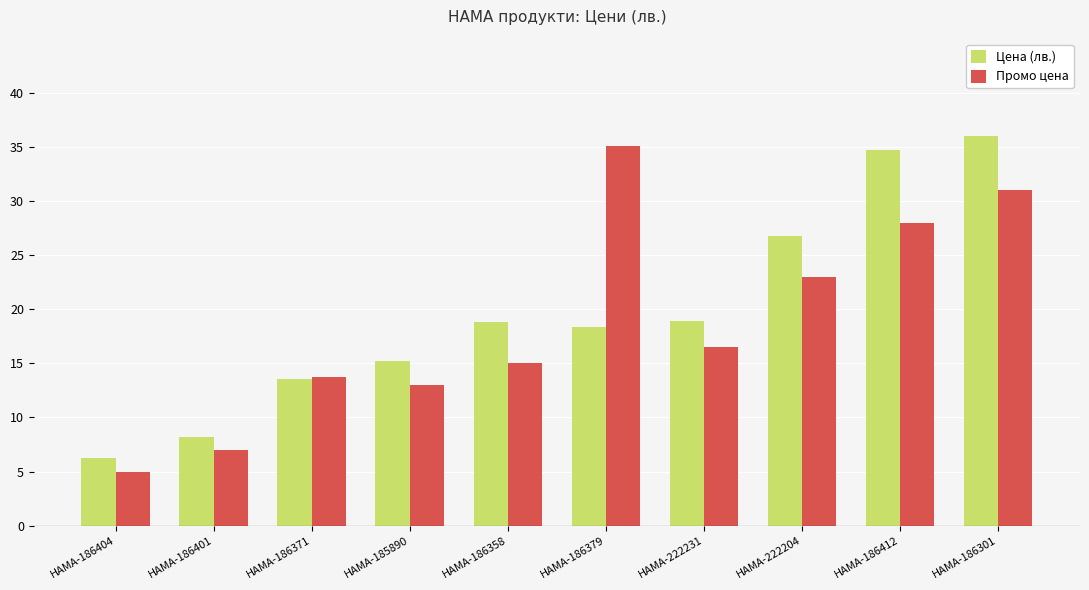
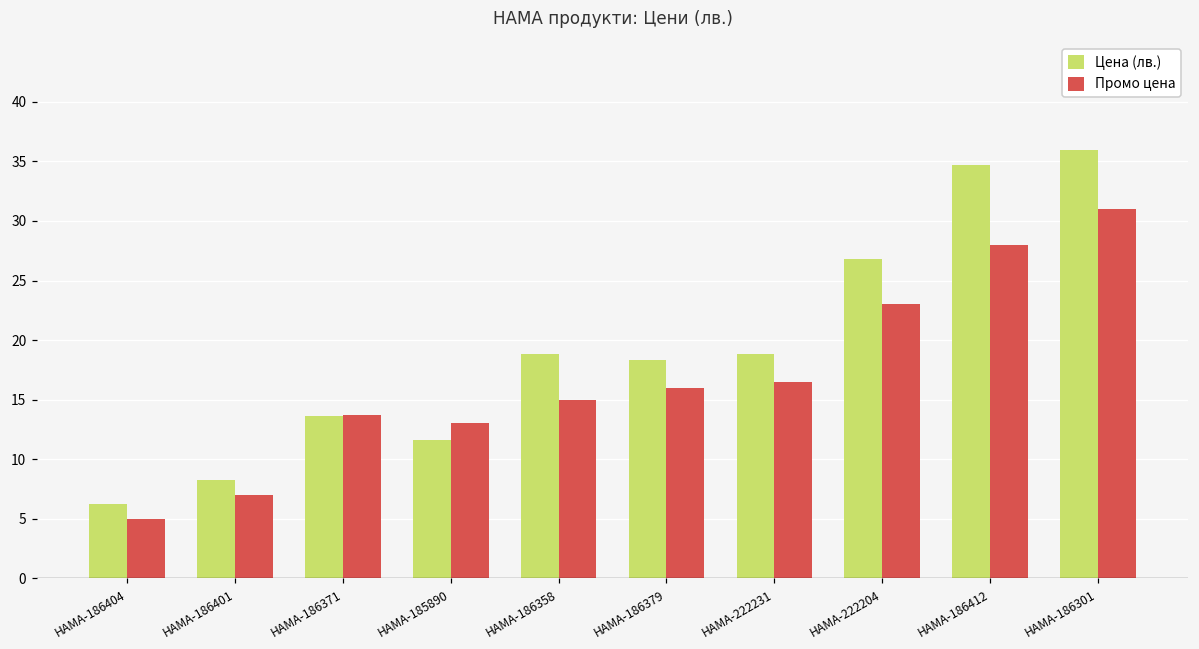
  {
    "Цена (лв.)": {
      "HAMA-186404": 6.2,
      "HAMA-186401": 8.2,
      "HAMA-186371": 13.6,
-     "HAMA-185890": 15.2,
+     "HAMA-185890": 11.6,
      "HAMA-186358": 18.8,
      "HAMA-186379": 18.3,
      "HAMA-222231": 18.9,
      "HAMA-222204": 26.8,
      "HAMA-186412": 34.7,
      "HAMA-186301": 36.0
    },
    "Промо цена": {
      "HAMA-186404": 5.0,
      "HAMA-186401": 7.0,
      "HAMA-186371": 13.7,
      "HAMA-185890": 13.0,
      "HAMA-186358": 15.0,
-     "HAMA-186379": 35.1,
+     "HAMA-186379": 16.0,
      "HAMA-222231": 16.5,
      "HAMA-222204": 23.0,
      "HAMA-186412": 28.0,
      "HAMA-186301": 31.0
    }
  }
